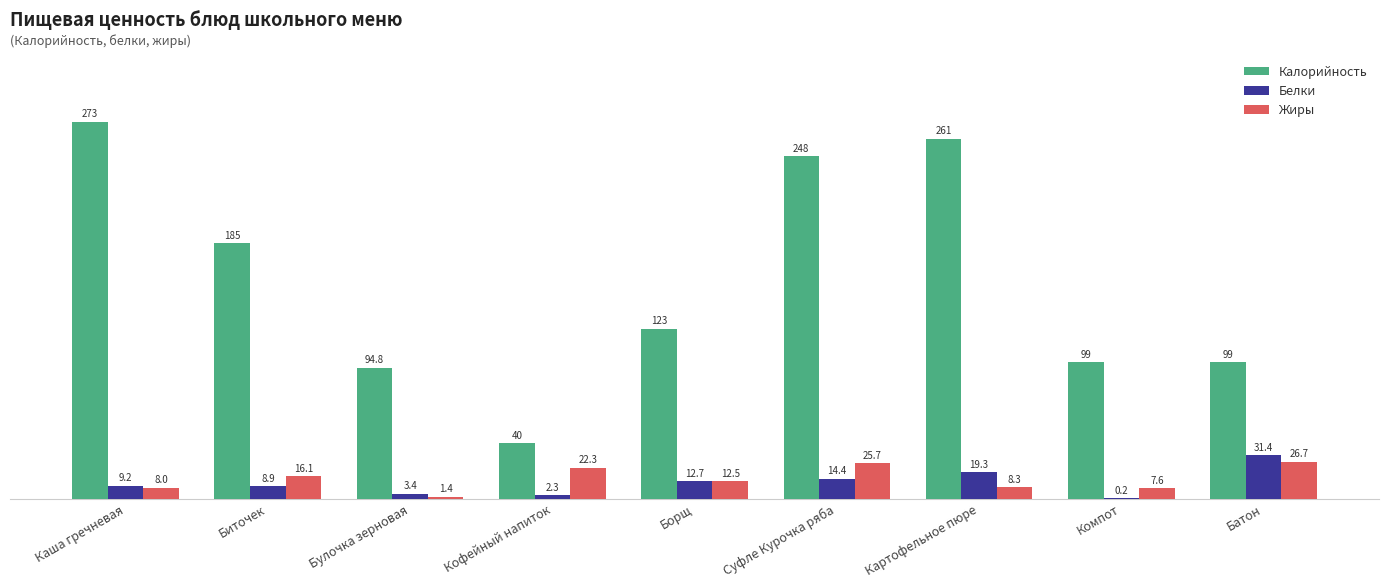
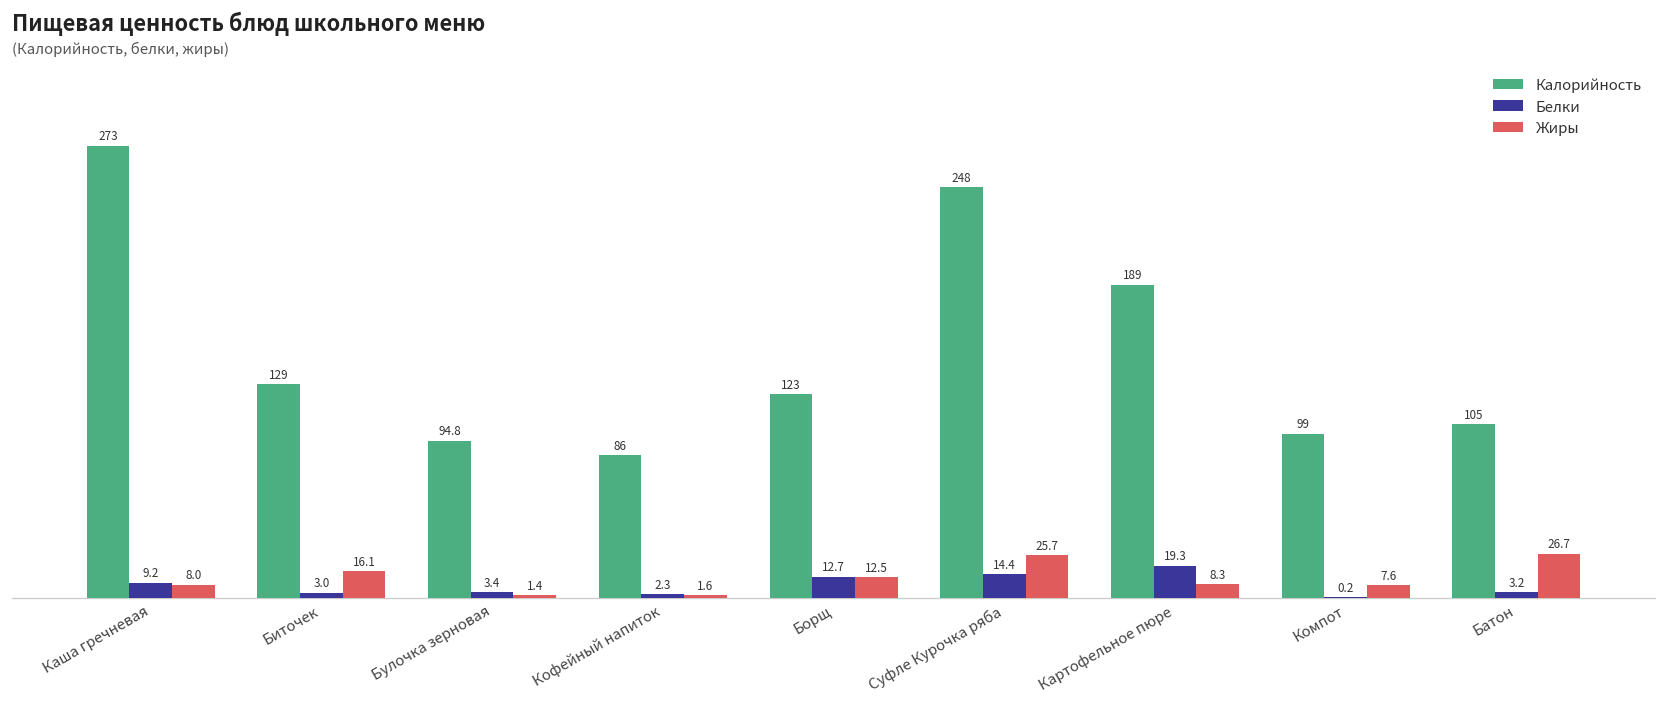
  {
    "Калорийность": {
      "Каша гречневая": 273,
-     "Биточек": 185,
+     "Биточек": 129,
      "Булочка зерновая": 94.8,
-     "Кофейный напиток": 40,
+     "Кофейный напиток": 86,
      "Борщ": 123,
      "Суфле Курочка ряба": 248,
-     "Картофельное пюре": 261,
+     "Картофельное пюре": 189,
      "Компот": 99,
-     "Батон": 99
+     "Батон": 105
    },
    "Белки": {
      "Каша гречневая": 9.2,
-     "Биточек": 8.9,
+     "Биточек": 3.0,
      "Булочка зерновая": 3.4,
      "Кофейный напиток": 2.3,
      "Борщ": 12.7,
      "Суфле Курочка ряба": 14.4,
      "Картофельное пюре": 19.3,
      "Компот": 0.2,
-     "Батон": 31.4
+     "Батон": 3.2
    },
    "Жиры": {
      "Каша гречневая": 8.0,
      "Биточек": 16.1,
      "Булочка зерновая": 1.4,
-     "Кофейный напиток": 22.3,
+     "Кофейный напиток": 1.6,
      "Борщ": 12.5,
      "Суфле Курочка ряба": 25.7,
      "Картофельное пюре": 8.3,
      "Компот": 7.6,
      "Батон": 26.7
    }
  }
